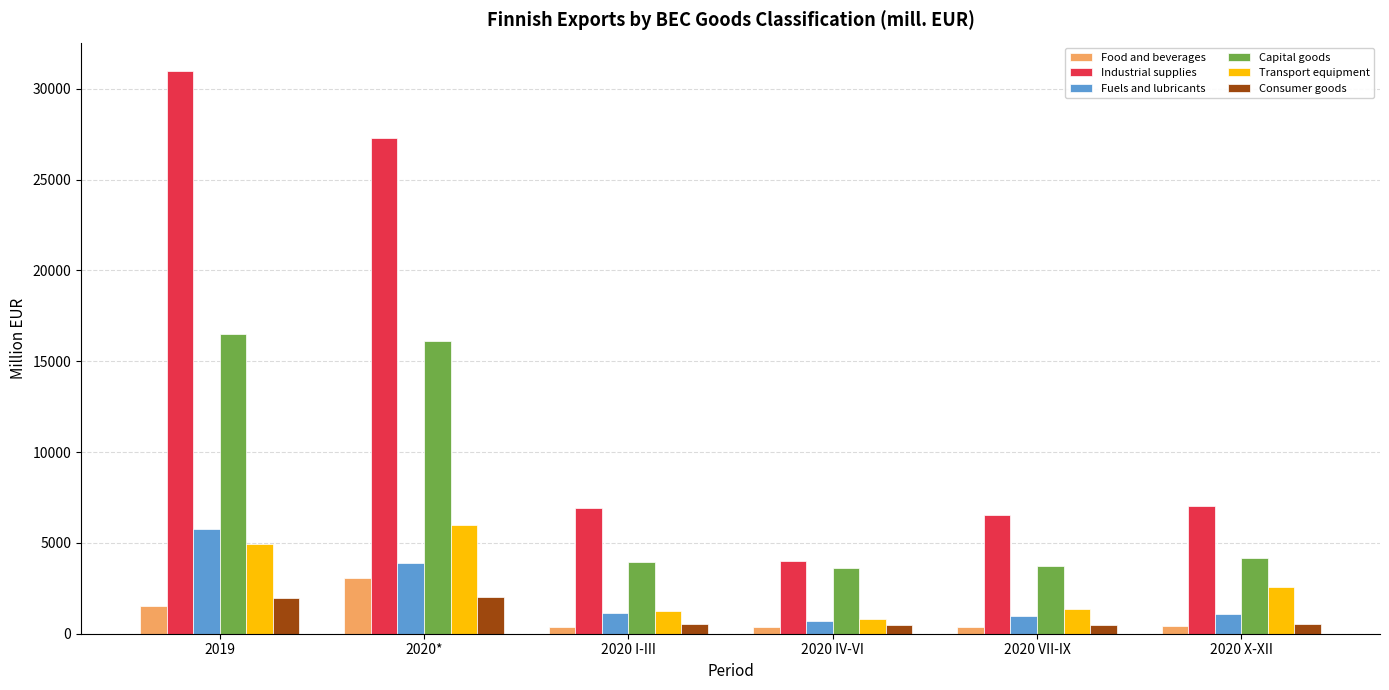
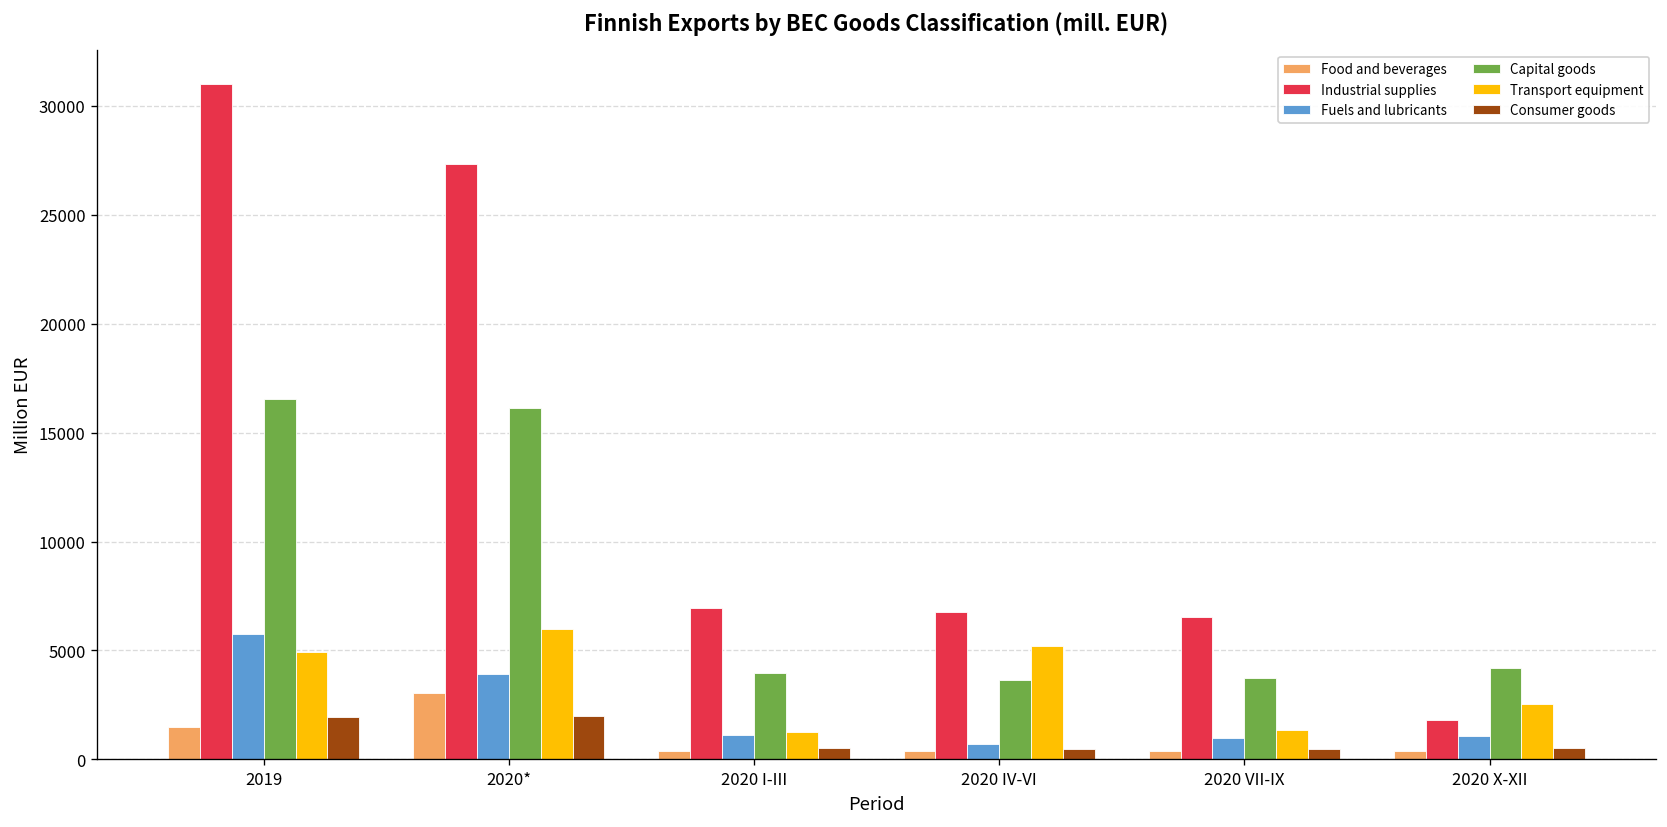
  {
    "Food and beverages": {
      "2019": 1500,
      "2020*": 3000,
      "2020 I-III": 400,
      "2020 IV-VI": 400,
      "2020 VII-IX": 400,
      "2020 X-XII": 400
    },
    "Industrial supplies": {
      "2019": 31000,
      "2020*": 27300,
      "2020 I-III": 6900,
-     "2020 IV-VI": 4000,
+     "2020 IV-VI": 6800,
      "2020 VII-IX": 6500,
-     "2020 X-XII": 7100
+     "2020 X-XII": 1800
    },
    "Fuels and lubricants": {
      "2019": 5800,
      "2020*": 3900,
      "2020 I-III": 1100,
      "2020 IV-VI": 700,
      "2020 VII-IX": 1000,
      "2020 X-XII": 1100
    },
    "Capital goods": {
      "2019": 16500,
      "2020*": 16100,
      "2020 I-III": 4000,
      "2020 IV-VI": 3600,
      "2020 VII-IX": 3700,
      "2020 X-XII": 4200
    },
    "Transport equipment": {
      "2019": 4900,
      "2020*": 6000,
      "2020 I-III": 1200,
-     "2020 IV-VI": 800,
+     "2020 IV-VI": 5200,
      "2020 VII-IX": 1400,
      "2020 X-XII": 2600
    },
    "Consumer goods": {
      "2019": 2000,
      "2020*": 2000,
      "2020 I-III": 500,
      "2020 IV-VI": 500,
      "2020 VII-IX": 500,
      "2020 X-XII": 500
    }
  }
